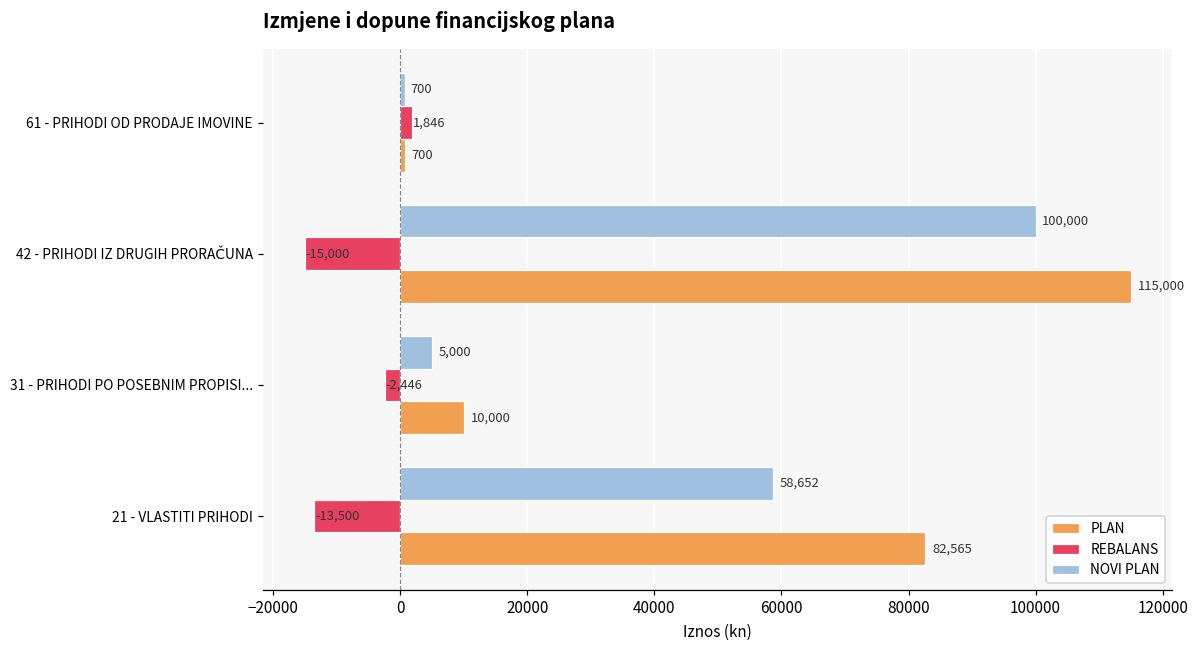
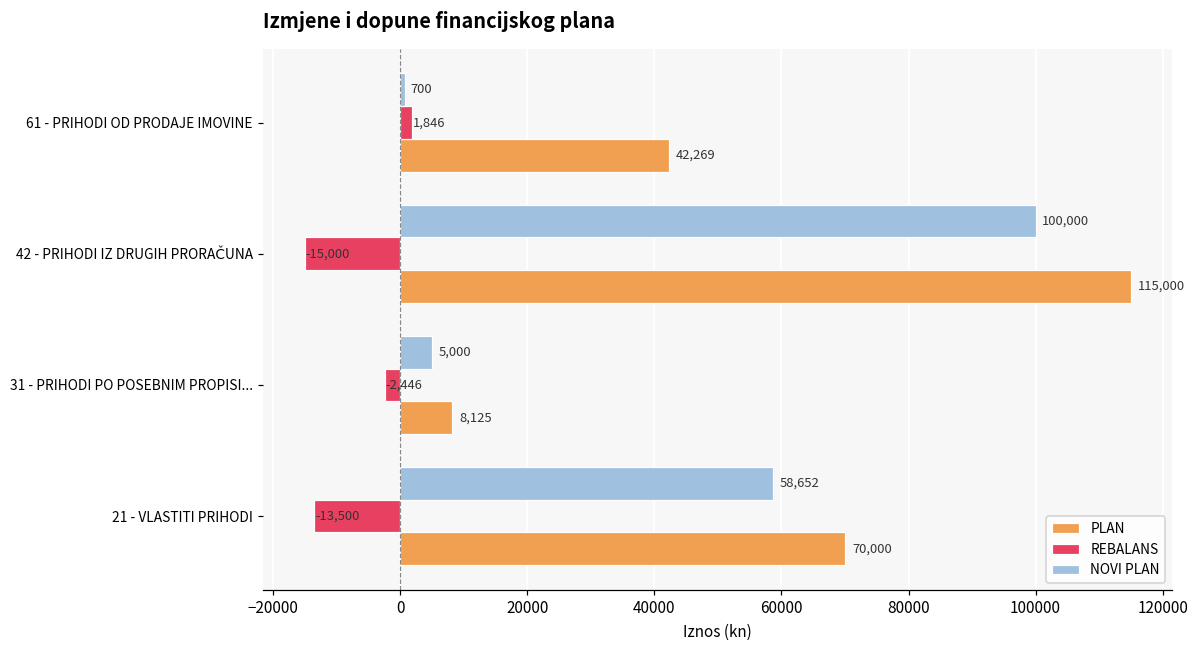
  {
    "PLAN": {
-     "61 - PRIHODI OD PRODAJE IMOVINE": "700",
+     "61 - PRIHODI OD PRODAJE IMOVINE": "42,269",
      "42 - PRIHODI IZ DRUGIH PRORAČUNA": "115,000",
-     "31 - PRIHODI PO POSEBNIM PROPISI...": "10,000",
-     "21 - VLASTITI PRIHODI": "82,565"
+     "31 - PRIHODI PO POSEBNIM PROPISI...": "8,125",
+     "21 - VLASTITI PRIHODI": "70,000"
    },
    "REBALANS": {
      "61 - PRIHODI OD PRODAJE IMOVINE": "1,846",
      "42 - PRIHODI IZ DRUGIH PRORAČUNA": "-15,000",
      "31 - PRIHODI PO POSEBNIM PROPISI...": "-2,446",
      "21 - VLASTITI PRIHODI": "-13,500"
    },
    "NOVI PLAN": {
      "61 - PRIHODI OD PRODAJE IMOVINE": "700",
      "42 - PRIHODI IZ DRUGIH PRORAČUNA": "100,000",
      "31 - PRIHODI PO POSEBNIM PROPISI...": "5,000",
      "21 - VLASTITI PRIHODI": "58,652"
    }
  }
